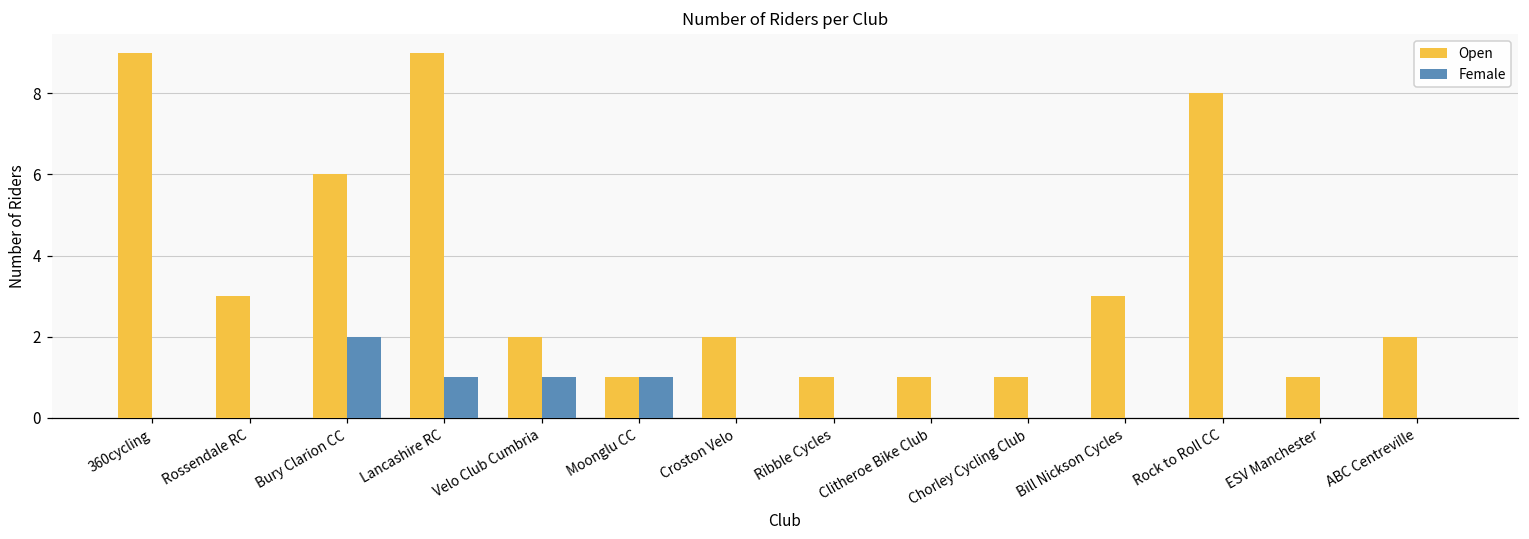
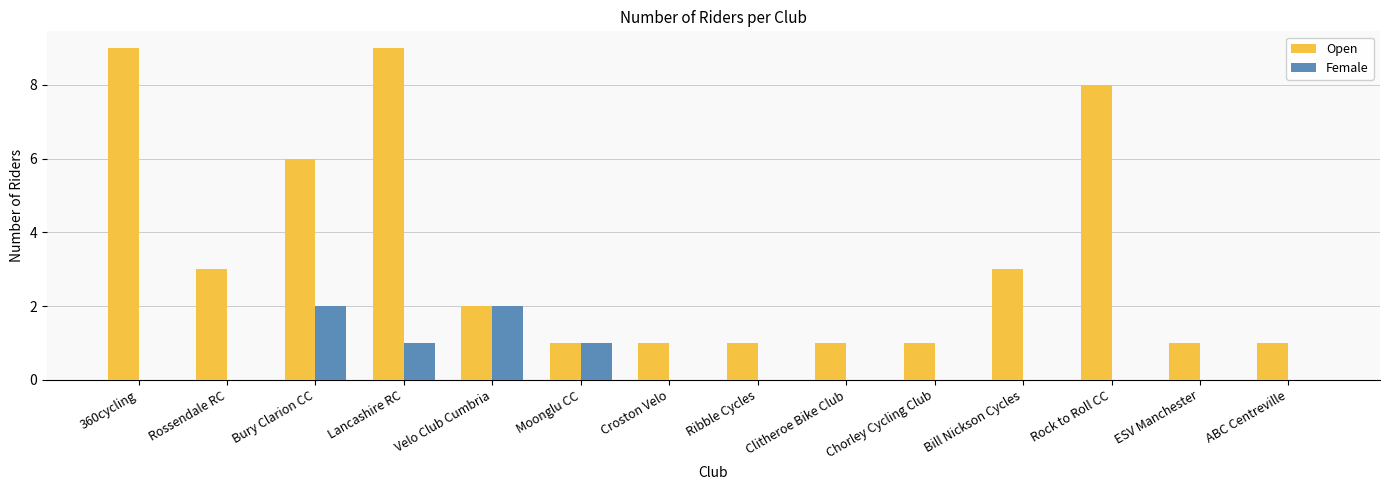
  {
    "Open": {
      "360cycling": 9,
      "Rossendale RC": 3,
      "Bury Clarion CC": 6,
      "Lancashire RC": 9,
      "Velo Club Cumbria": 2,
      "Moonglu CC": 1,
-     "Croston Velo": 2,
+     "Croston Velo": 1,
      "Ribble Cycles": 1,
      "Clitheroe Bike Club": 1,
      "Chorley Cycling Club": 1,
      "Bill Nickson Cycles": 3,
      "Rock to Roll CC": 8,
      "ESV Manchester": 1,
-     "ABC Centreville": 2
+     "ABC Centreville": 1
    },
    "Female": {
      "360cycling": 0,
      "Rossendale RC": 0,
      "Bury Clarion CC": 2,
      "Lancashire RC": 1,
-     "Velo Club Cumbria": 1,
+     "Velo Club Cumbria": 2,
      "Moonglu CC": 1,
      "Croston Velo": 0,
      "Ribble Cycles": 0,
      "Clitheroe Bike Club": 0,
      "Chorley Cycling Club": 0,
      "Bill Nickson Cycles": 0,
      "Rock to Roll CC": 0,
      "ESV Manchester": 0,
      "ABC Centreville": 0
    }
  }
